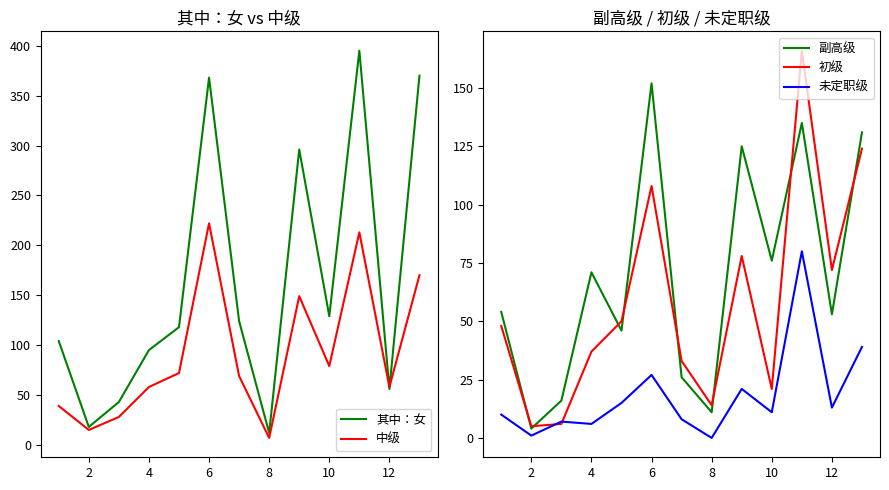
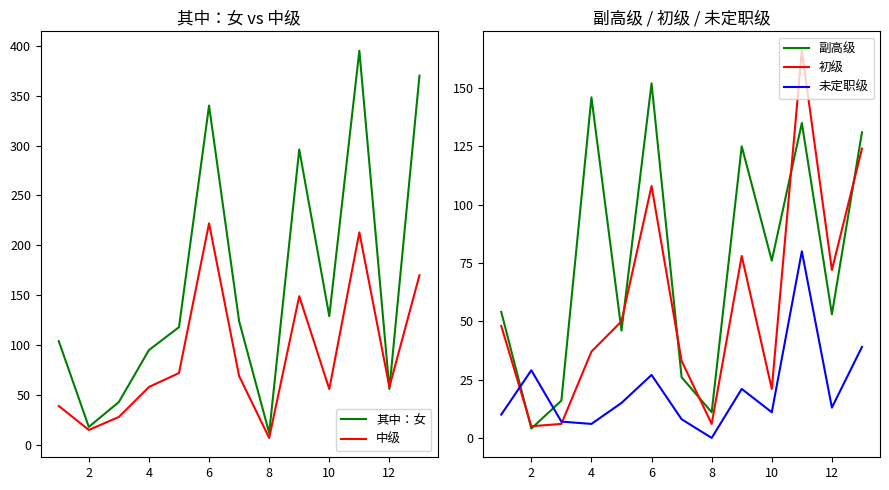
  {
    "其中：女 vs 中级": {
      "其中：女": {
        "2": 20,
        "4": 100,
-       "6": 370,
+       "6": 340,
        "8": 10,
        "10": 130
      },
      "中级": {
        "2": 20,
        "4": 60,
        "6": 220,
        "8": 10,
-       "10": 80
+       "10": 60
      }
    },
    "副高级 / 初级 / 未定职级": {
      "副高级": {
-       "4": 71,
+       "4": 146,
        "6": 152,
        "8": 11,
        "10": 76,
        "12": 53
      },
      "初级": {
        "4": 37,
        "6": 108,
-       "8": 14,
+       "8": 6,
        "10": 21,
        "12": 72
      },
      "未定职级": {
-       "2": 1,
+       "2": 29,
        "4": 6,
        "6": 27,
        "8": 0,
        "10": 11,
        "12": 13
      }
    }
  }
